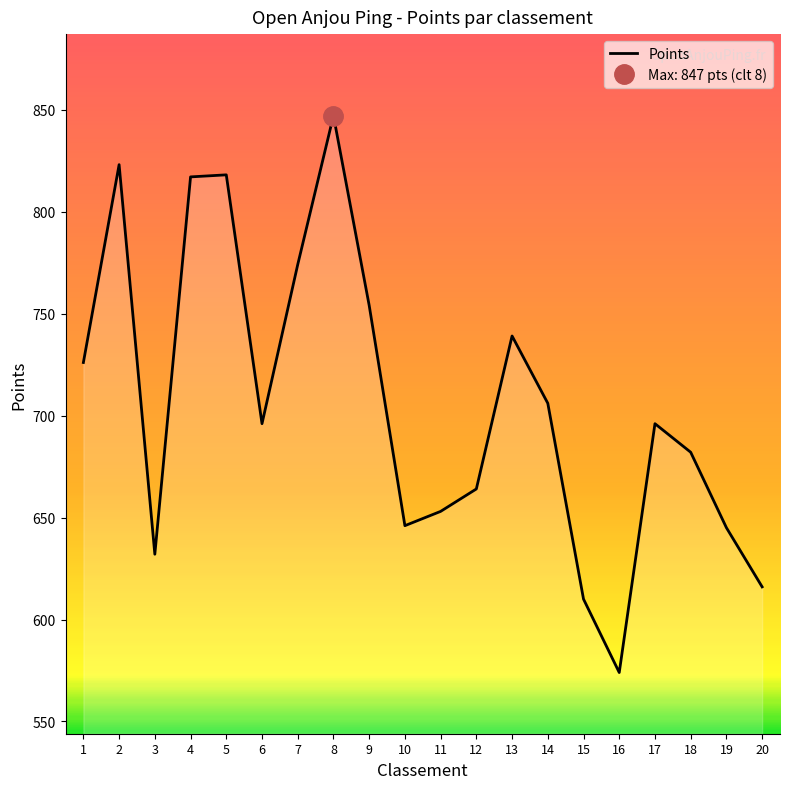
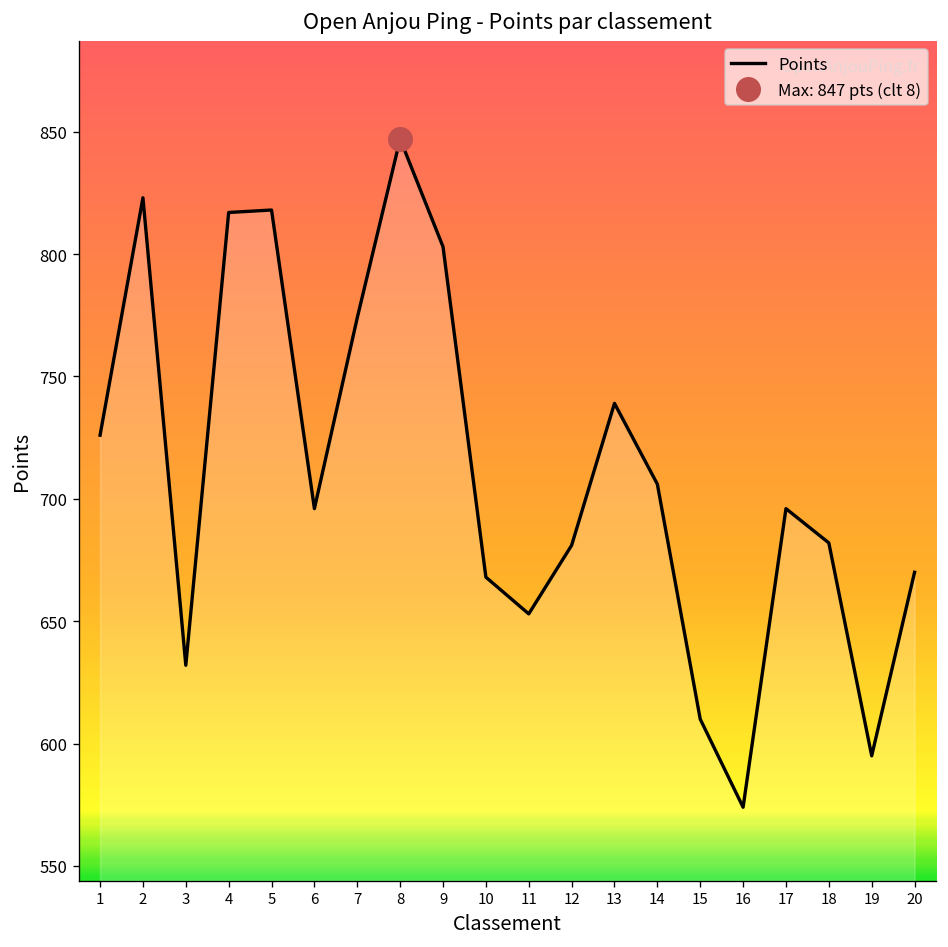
  {
    "Points": {
      "1": 726,
      "2": 823,
      "3": 632,
      "4": 817,
      "5": 818,
      "6": 696,
      "7": 774,
-     "9": 754,
-     "10": 646,
+     "9": 803,
+     "10": 668,
      "11": 653,
-     "12": 664,
+     "12": 681,
      "13": 739,
      "14": 706,
      "15": 610,
      "16": 574,
      "17": 696,
      "18": 682,
-     "19": 645,
-     "20": 616
+     "19": 595,
+     "20": 670
    }
  }
